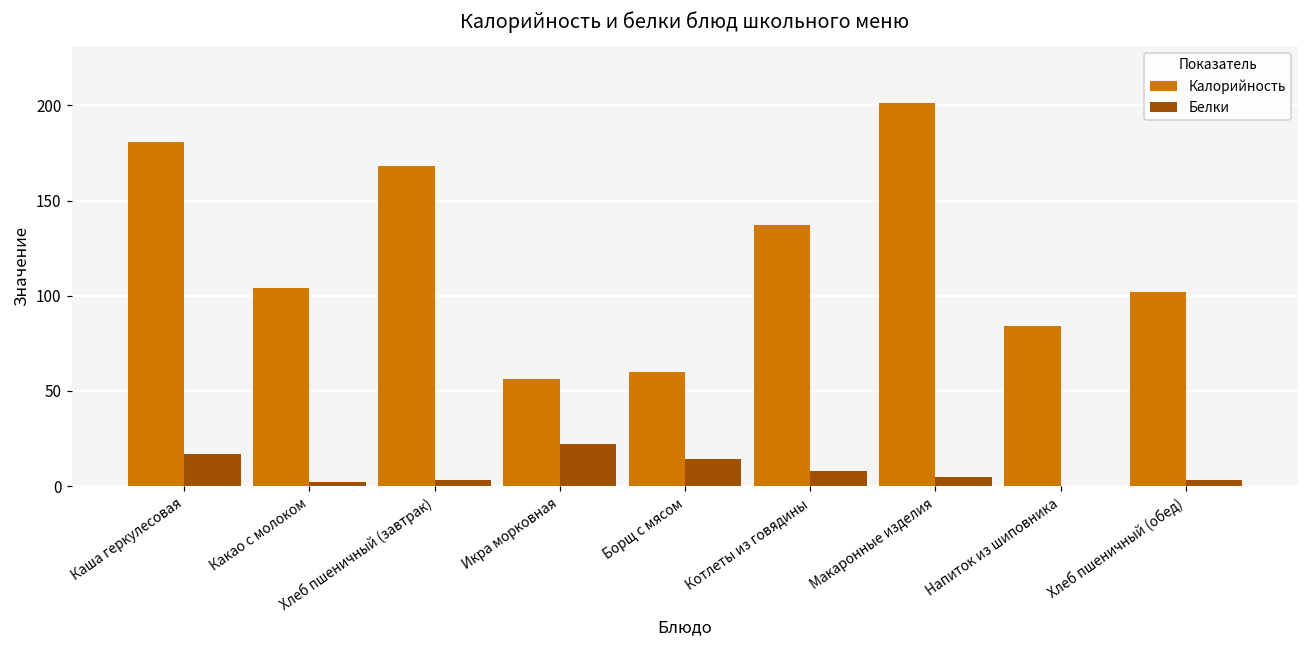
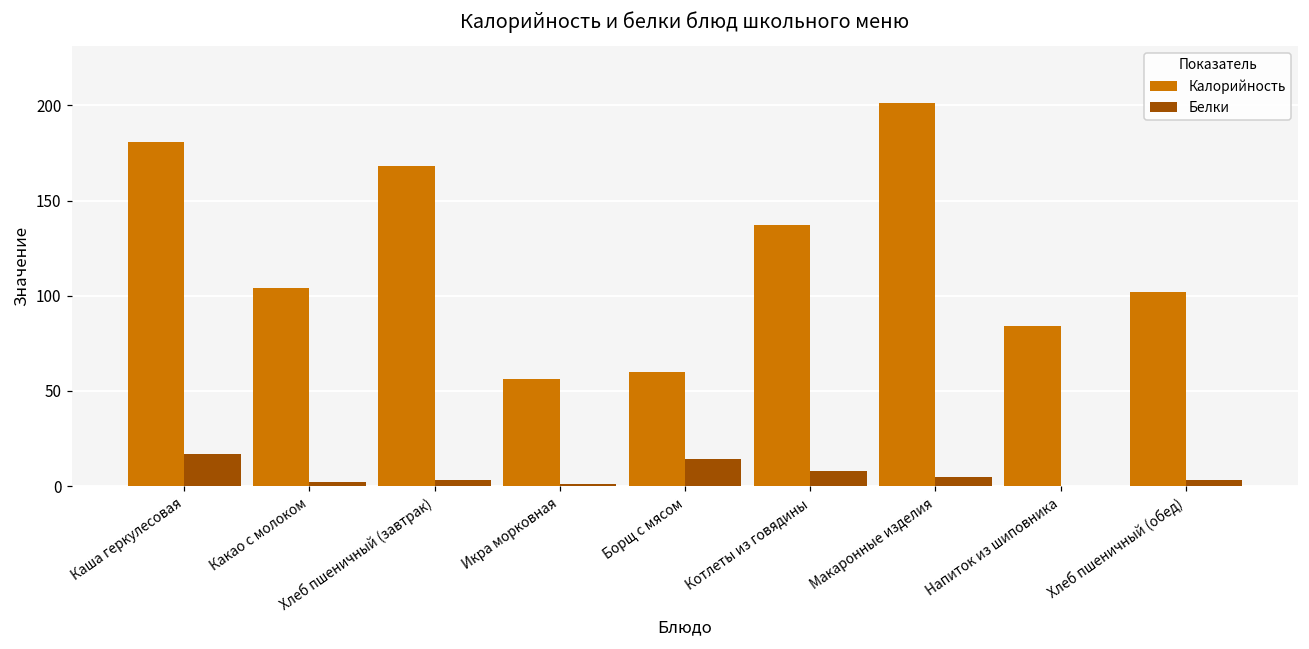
  {
    "Калорийность": {
      "Каша геркулесовая": 181,
      "Какао с молоком": 104,
      "Хлеб пшеничный (завтрак)": 168,
      "Икра морковная": 56,
      "Борщ с мясом": 60,
      "Котлеты из говядины": 137,
      "Макаронные изделия": 201,
      "Напиток из шиповника": 84,
      "Хлеб пшеничный (обед)": 102
    },
    "Белки": {
      "Каша геркулесовая": 17,
      "Какао с молоком": 2,
      "Хлеб пшеничный (завтрак)": 3,
-     "Икра морковная": 22,
+     "Икра морковная": 1,
      "Борщ с мясом": 14,
      "Котлеты из говядины": 8,
      "Макаронные изделия": 5,
      "Напиток из шиповника": 0,
      "Хлеб пшеничный (обед)": 3
    }
  }
